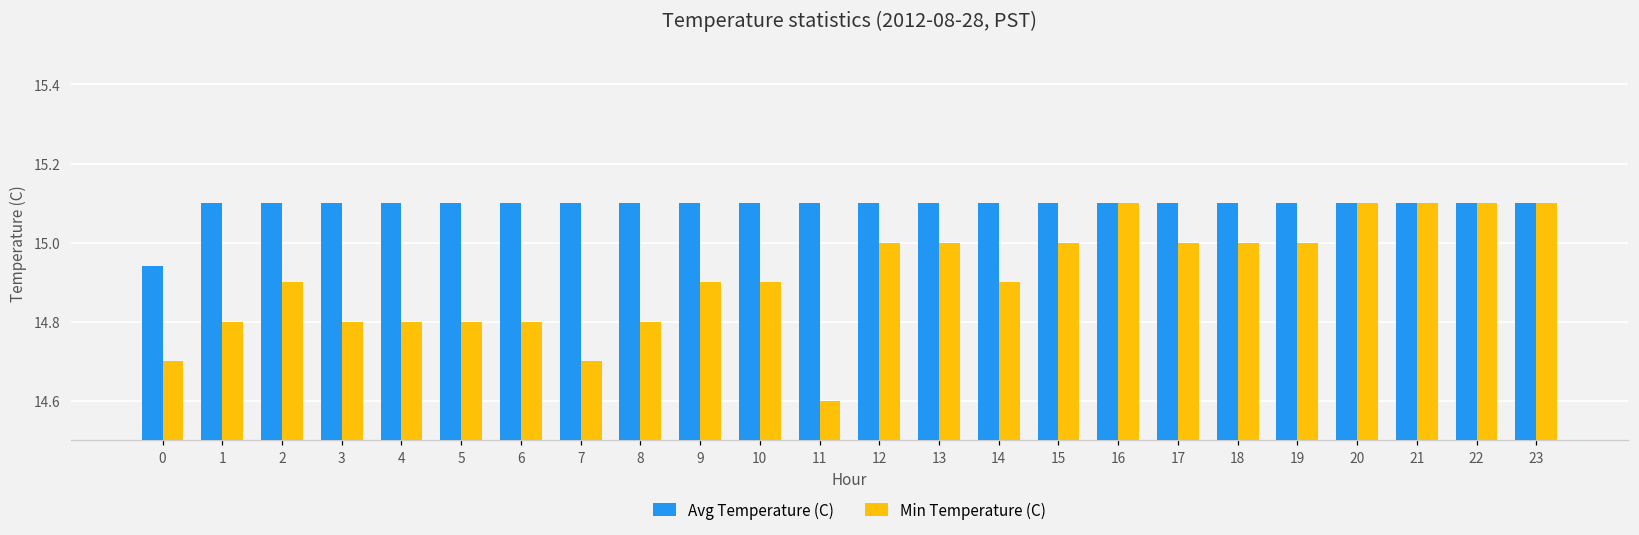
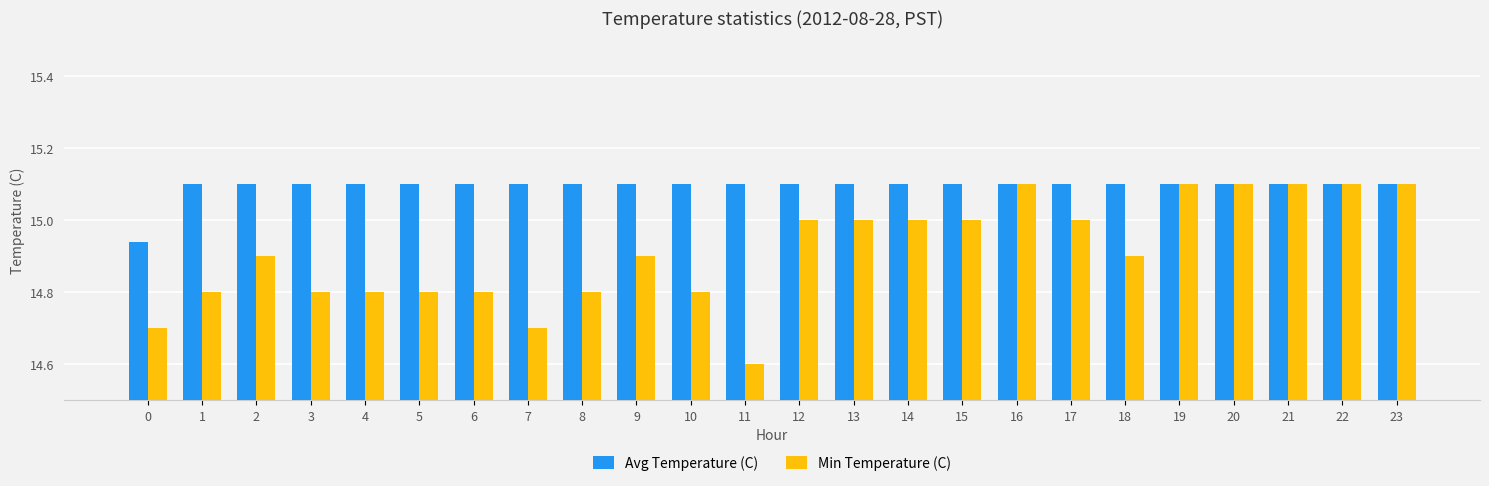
  {
    "Avg Temperature (C)": {
      "0": 14.94,
      "1": 15.1,
      "2": 15.1,
      "3": 15.1,
      "4": 15.1,
      "5": 15.1,
      "6": 15.1,
      "7": 15.1,
      "8": 15.1,
      "9": 15.1,
      "10": 15.1,
      "11": 15.1,
      "12": 15.1,
      "13": 15.1,
      "14": 15.1,
      "15": 15.1,
      "16": 15.1,
      "17": 15.1,
      "18": 15.1,
      "19": 15.1,
      "20": 15.1,
      "21": 15.1,
      "22": 15.1,
      "23": 15.1
    },
    "Min Temperature (C)": {
      "0": 14.7,
      "1": 14.8,
      "2": 14.9,
      "3": 14.8,
      "4": 14.8,
      "5": 14.8,
      "6": 14.8,
      "7": 14.7,
      "8": 14.8,
      "9": 14.9,
-     "10": 14.9,
+     "10": 14.8,
      "11": 14.6,
      "12": 15.0,
      "13": 15.0,
-     "14": 14.9,
+     "14": 15.0,
      "15": 15.0,
      "16": 15.1,
      "17": 15.0,
-     "18": 15.0,
-     "19": 15.0,
+     "18": 14.9,
+     "19": 15.1,
      "20": 15.1,
      "21": 15.1,
      "22": 15.1,
      "23": 15.1
    }
  }
